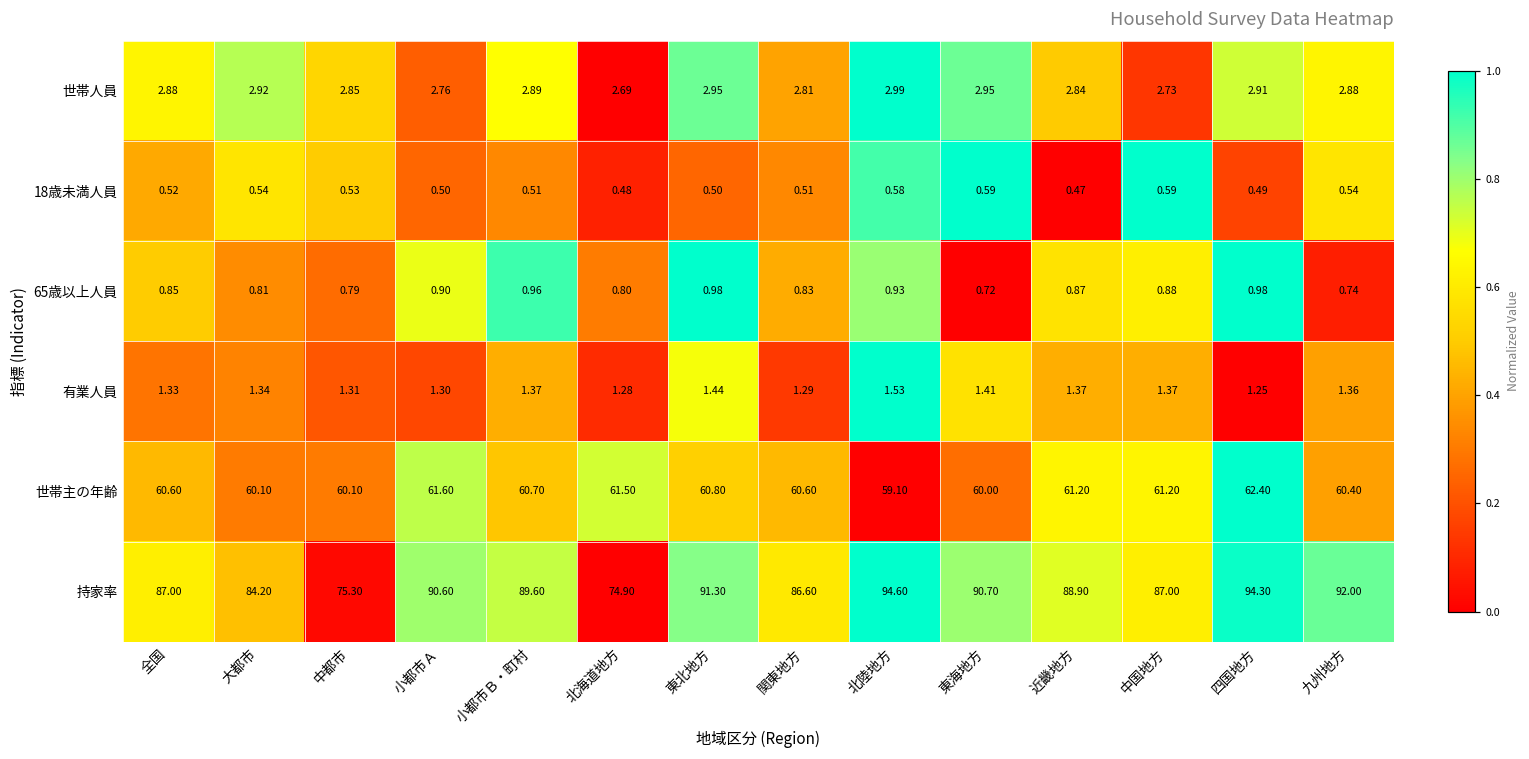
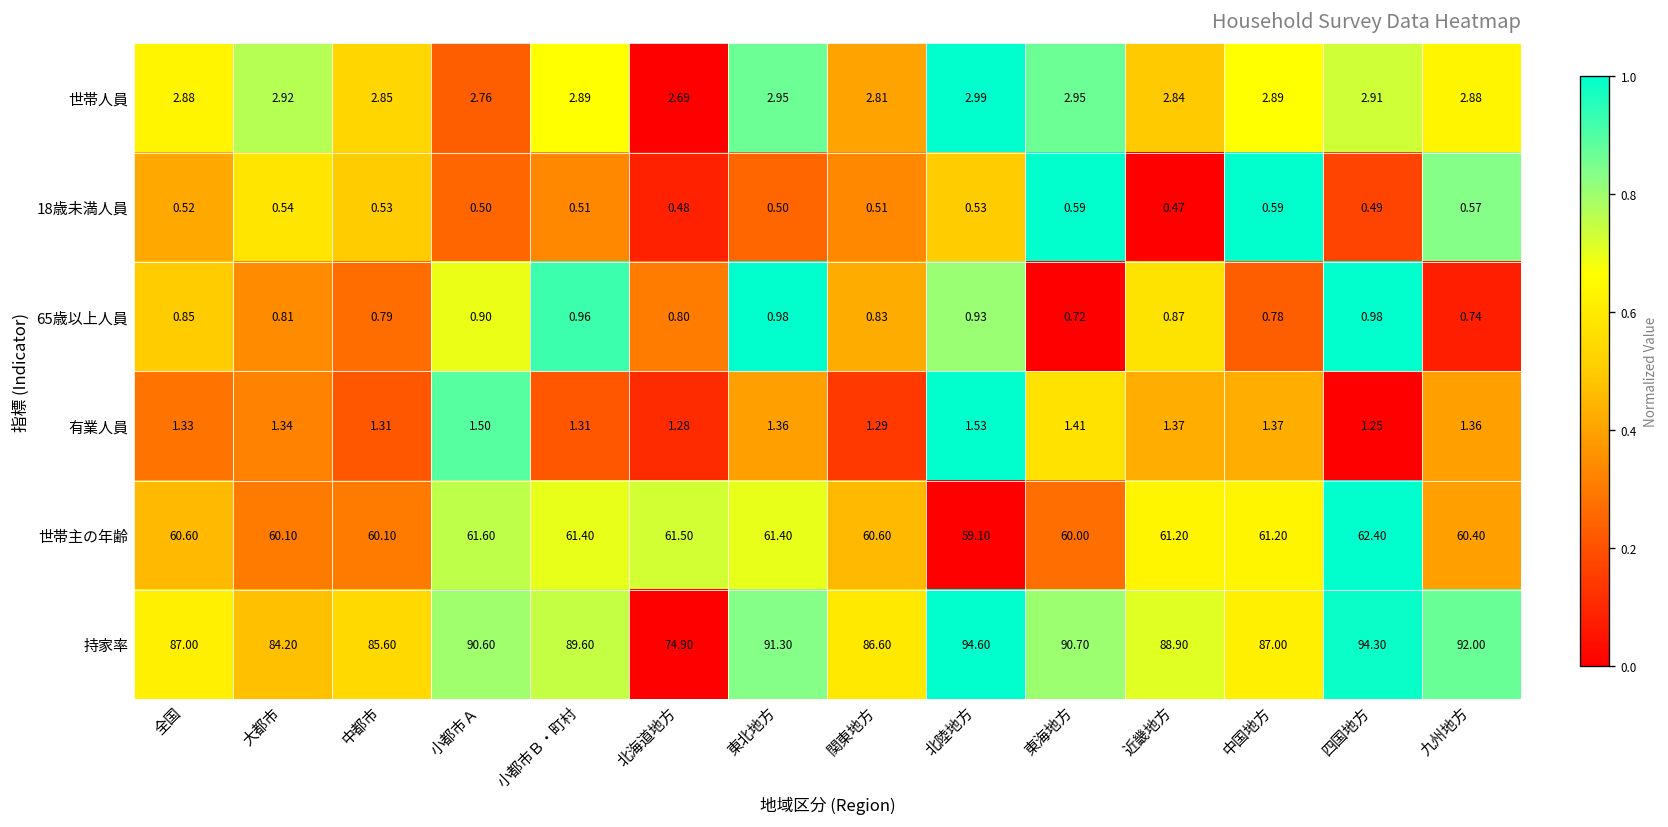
  {
    "世帯人員": {
      "全国": 2.88,
      "大都市": 2.92,
      "中都市": 2.85,
      "小都市Ａ": 2.76,
      "小都市Ｂ・町村": 2.89,
      "北海道地方": 2.69,
      "東北地方": 2.95,
      "関東地方": 2.81,
      "北陸地方": 2.99,
      "東海地方": 2.95,
      "近畿地方": 2.84,
-     "中国地方": 2.73,
+     "中国地方": 2.89,
      "四国地方": 2.91,
      "九州地方": 2.88
    },
    "18歳未満人員": {
      "全国": 0.52,
      "大都市": 0.54,
      "中都市": 0.53,
      "小都市Ａ": 0.50,
      "小都市Ｂ・町村": 0.51,
      "北海道地方": 0.48,
      "東北地方": 0.50,
      "関東地方": 0.51,
-     "北陸地方": 0.58,
+     "北陸地方": 0.53,
      "東海地方": 0.59,
      "近畿地方": 0.47,
      "中国地方": 0.59,
      "四国地方": 0.49,
-     "九州地方": 0.54
+     "九州地方": 0.57
    },
    "65歳以上人員": {
      "全国": 0.85,
      "大都市": 0.81,
      "中都市": 0.79,
      "小都市Ａ": 0.90,
      "小都市Ｂ・町村": 0.96,
      "北海道地方": 0.80,
      "東北地方": 0.98,
      "関東地方": 0.83,
      "北陸地方": 0.93,
      "東海地方": 0.72,
      "近畿地方": 0.87,
-     "中国地方": 0.88,
+     "中国地方": 0.78,
      "四国地方": 0.98,
      "九州地方": 0.74
    },
    "有業人員": {
      "全国": 1.33,
      "大都市": 1.34,
      "中都市": 1.31,
-     "小都市Ａ": 1.30,
-     "小都市Ｂ・町村": 1.37,
+     "小都市Ａ": 1.50,
+     "小都市Ｂ・町村": 1.31,
      "北海道地方": 1.28,
-     "東北地方": 1.44,
+     "東北地方": 1.36,
      "関東地方": 1.29,
      "北陸地方": 1.53,
      "東海地方": 1.41,
      "近畿地方": 1.37,
      "中国地方": 1.37,
      "四国地方": 1.25,
      "九州地方": 1.36
    },
    "世帯主の年齢": {
      "全国": 60.60,
      "大都市": 60.10,
      "中都市": 60.10,
      "小都市Ａ": 61.60,
-     "小都市Ｂ・町村": 60.70,
+     "小都市Ｂ・町村": 61.40,
      "北海道地方": 61.50,
-     "東北地方": 60.80,
+     "東北地方": 61.40,
      "関東地方": 60.60,
      "北陸地方": 59.10,
      "東海地方": 60.00,
      "近畿地方": 61.20,
      "中国地方": 61.20,
      "四国地方": 62.40,
      "九州地方": 60.40
    },
    "持家率": {
      "全国": 87.00,
      "大都市": 84.20,
-     "中都市": 75.30,
+     "中都市": 85.60,
      "小都市Ａ": 90.60,
      "小都市Ｂ・町村": 89.60,
      "北海道地方": 74.90,
      "東北地方": 91.30,
      "関東地方": 86.60,
      "北陸地方": 94.60,
      "東海地方": 90.70,
      "近畿地方": 88.90,
      "中国地方": 87.00,
      "四国地方": 94.30,
      "九州地方": 92.00
    }
  }
